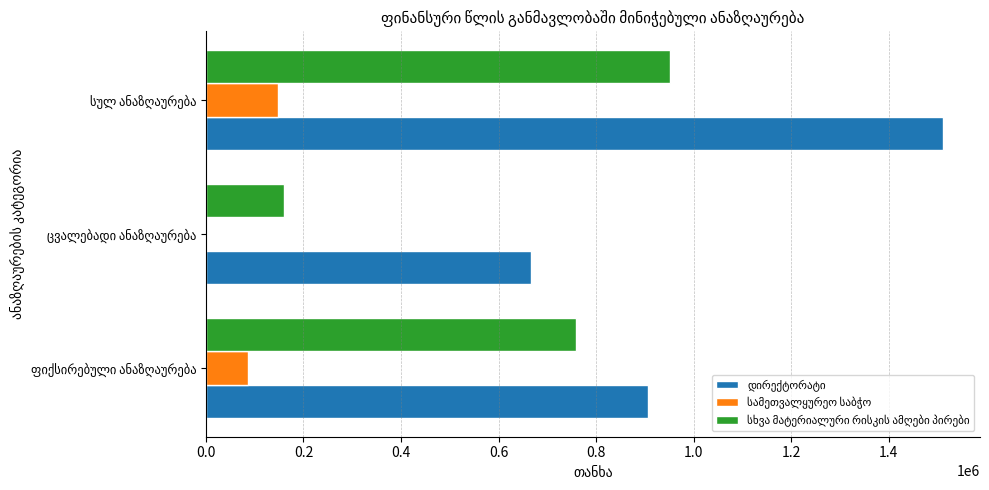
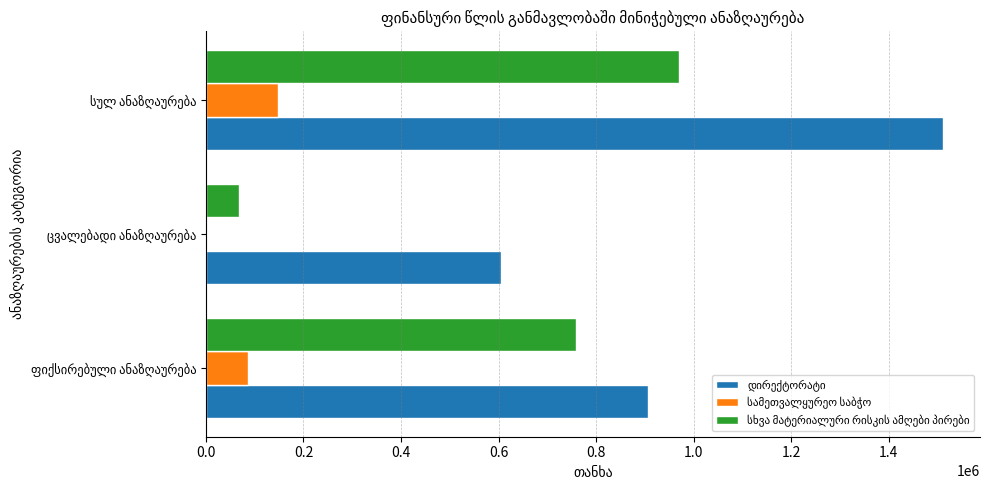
  {
    "დირექტორატი": {
      "სულ ანაზღაურება": 1510000,
-     "ცვალებადი ანაზღაურება": 670000,
+     "ცვალებადი ანაზღაურება": 600000,
      "ფიქსირებული ანაზღაურება": 910000
    },
    "სამეთვალყურეო საბჭო": {
      "სულ ანაზღაურება": 150000,
      "ცვალებადი ანაზღაურება": 0,
      "ფიქსირებული ანაზღაურება": 90000
    },
    "სხვა მატერიალური რისკის ამღები პირები": {
-     "სულ ანაზღაურება": 950000,
-     "ცვალებადი ანაზღაურება": 160000,
+     "სულ ანაზღაურება": 970000,
+     "ცვალებადი ანაზღაურება": 70000,
      "ფიქსირებული ანაზღაურება": 760000
    }
  }
